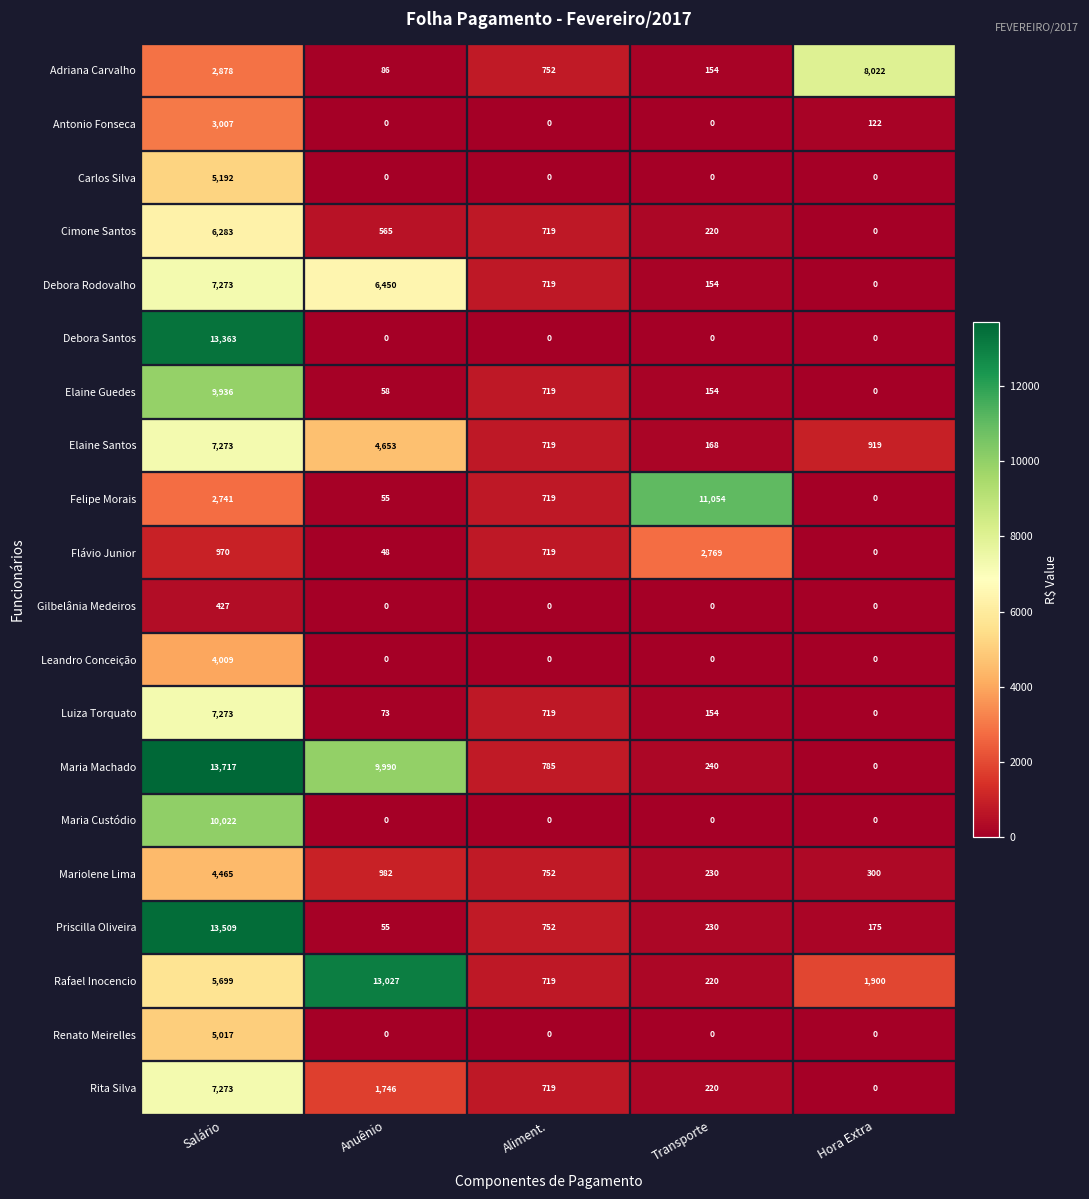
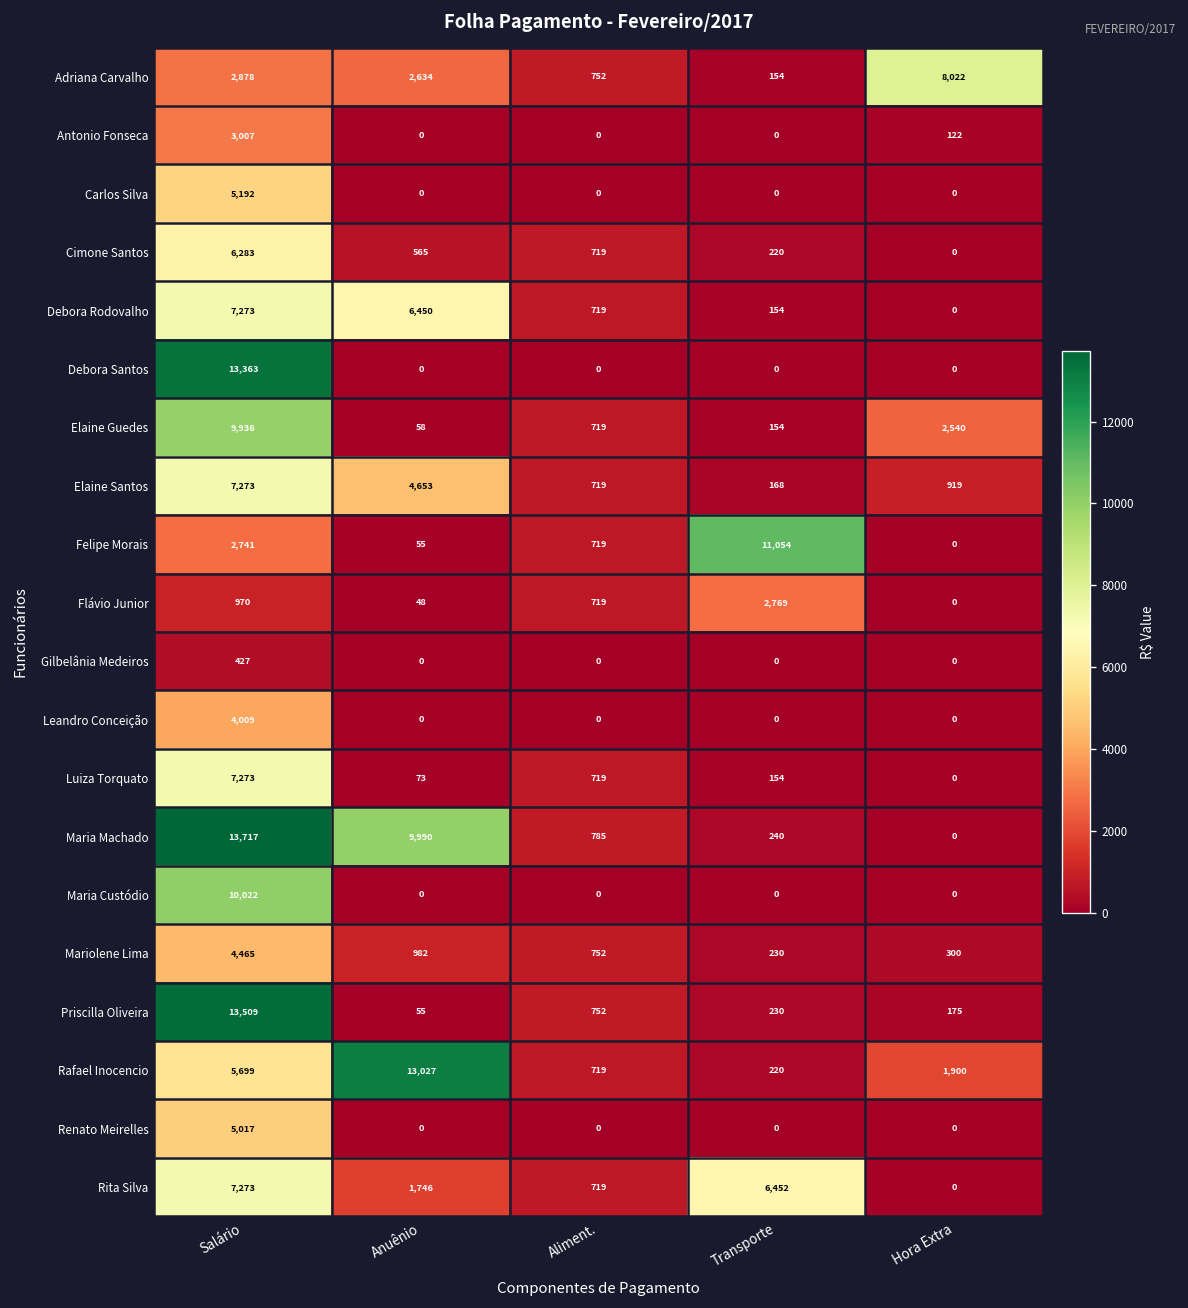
  {
    "Adriana Carvalho": {
      "Salário": "2,878",
-     "Anuênio": "86",
+     "Anuênio": "2,634",
      "Aliment.": "752",
      "Transporte": "154",
      "Hora Extra": "8,022"
    },
    "Antonio Fonseca": {
      "Salário": "3,007",
      "Anuênio": "0",
      "Aliment.": "0",
      "Transporte": "0",
      "Hora Extra": "122"
    },
    "Carlos Silva": {
      "Salário": "5,192",
      "Anuênio": "0",
      "Aliment.": "0",
      "Transporte": "0",
      "Hora Extra": "0"
    },
    "Cimone Santos": {
      "Salário": "6,283",
      "Anuênio": "565",
      "Aliment.": "719",
      "Transporte": "220",
      "Hora Extra": "0"
    },
    "Debora Rodovalho": {
      "Salário": "7,273",
      "Anuênio": "6,450",
      "Aliment.": "719",
      "Transporte": "154",
      "Hora Extra": "0"
    },
    "Debora Santos": {
      "Salário": "13,363",
      "Anuênio": "0",
      "Aliment.": "0",
      "Transporte": "0",
      "Hora Extra": "0"
    },
    "Elaine Guedes": {
      "Salário": "9,936",
      "Anuênio": "58",
      "Aliment.": "719",
      "Transporte": "154",
-     "Hora Extra": "0"
+     "Hora Extra": "2,540"
    },
    "Elaine Santos": {
      "Salário": "7,273",
      "Anuênio": "4,653",
      "Aliment.": "719",
      "Transporte": "168",
      "Hora Extra": "919"
    },
    "Felipe Morais": {
      "Salário": "2,741",
      "Anuênio": "55",
      "Aliment.": "719",
      "Transporte": "11,054",
      "Hora Extra": "0"
    },
    "Flávio Junior": {
      "Salário": "970",
      "Anuênio": "48",
      "Aliment.": "719",
      "Transporte": "2,769",
      "Hora Extra": "0"
    },
    "Gilbelânia Medeiros": {
      "Salário": "427",
      "Anuênio": "0",
      "Aliment.": "0",
      "Transporte": "0",
      "Hora Extra": "0"
    },
    "Leandro Conceição": {
      "Salário": "4,009",
      "Anuênio": "0",
      "Aliment.": "0",
      "Transporte": "0",
      "Hora Extra": "0"
    },
    "Luiza Torquato": {
      "Salário": "7,273",
      "Anuênio": "73",
      "Aliment.": "719",
      "Transporte": "154",
      "Hora Extra": "0"
    },
    "Maria Machado": {
      "Salário": "13,717",
      "Anuênio": "9,990",
      "Aliment.": "785",
      "Transporte": "240",
      "Hora Extra": "0"
    },
    "Maria Custódio": {
      "Salário": "10,022",
      "Anuênio": "0",
      "Aliment.": "0",
      "Transporte": "0",
      "Hora Extra": "0"
    },
    "Mariolene Lima": {
      "Salário": "4,465",
      "Anuênio": "982",
      "Aliment.": "752",
      "Transporte": "230",
      "Hora Extra": "300"
    },
    "Priscilla Oliveira": {
      "Salário": "13,509",
      "Anuênio": "55",
      "Aliment.": "752",
      "Transporte": "230",
      "Hora Extra": "175"
    },
    "Rafael Inocencio": {
      "Salário": "5,699",
      "Anuênio": "13,027",
      "Aliment.": "719",
      "Transporte": "220",
      "Hora Extra": "1,900"
    },
    "Renato Meirelles": {
      "Salário": "5,017",
      "Anuênio": "0",
      "Aliment.": "0",
      "Transporte": "0",
      "Hora Extra": "0"
    },
    "Rita Silva": {
      "Salário": "7,273",
      "Anuênio": "1,746",
      "Aliment.": "719",
-     "Transporte": "220",
+     "Transporte": "6,452",
      "Hora Extra": "0"
    }
  }
